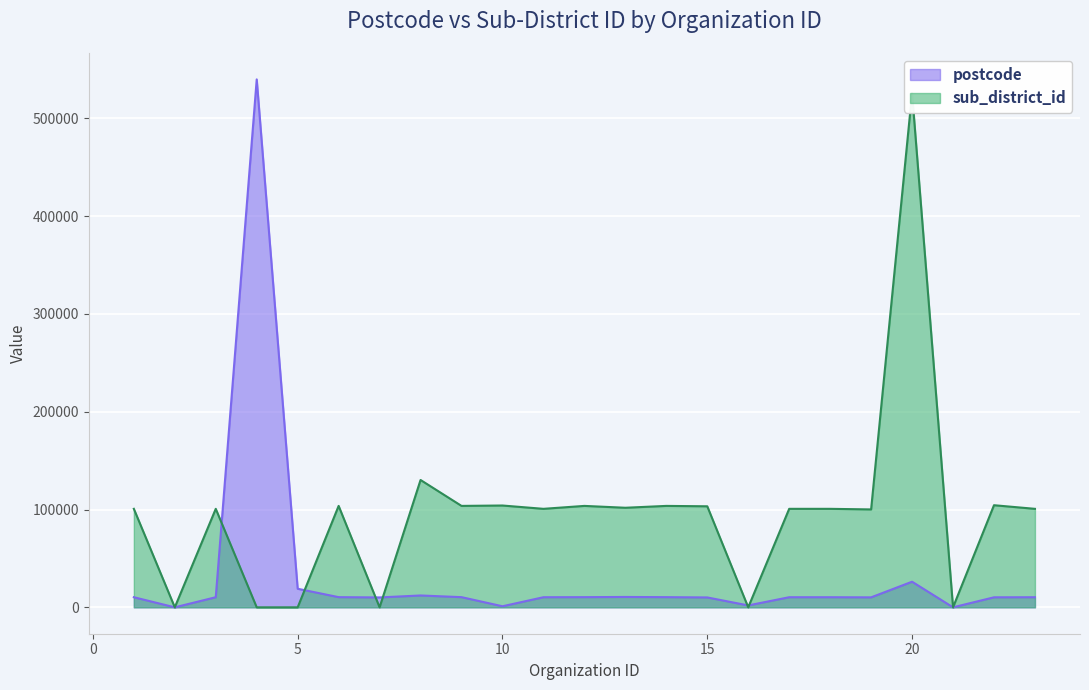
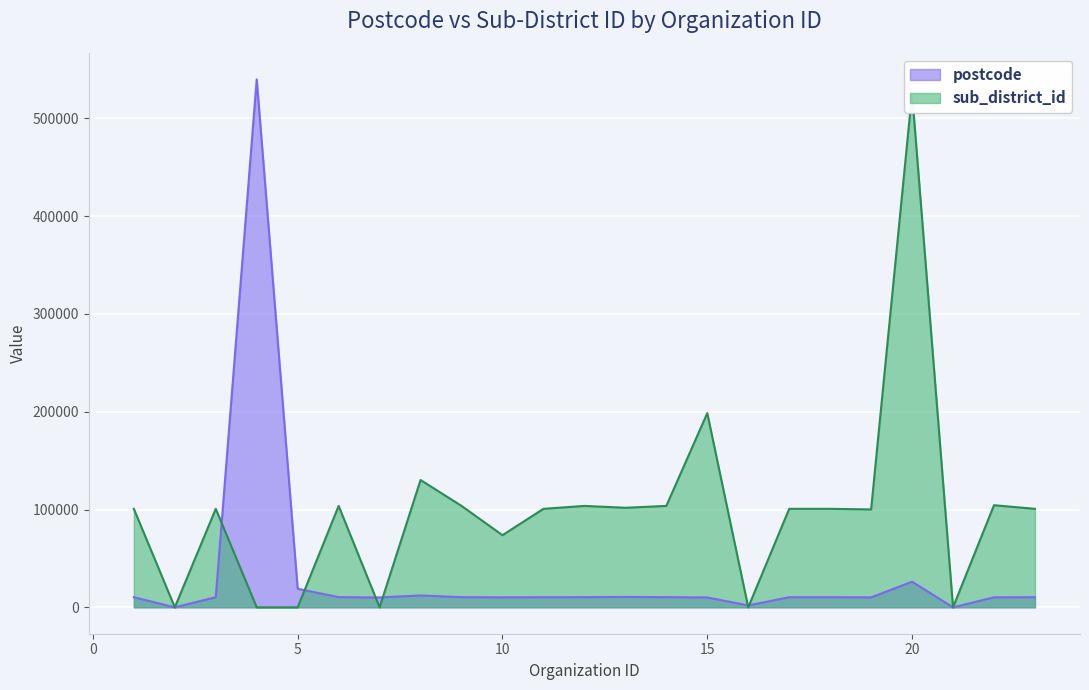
  {
    "postcode": {
      "5": 20000,
-     "10": 0,
+     "10": 10000,
      "15": 10000,
      "20": 30000
    },
    "sub_district_id": {
      "5": 0,
-     "10": 100000,
-     "15": 100000
+     "10": 70000,
+     "15": 200000
    }
  }
